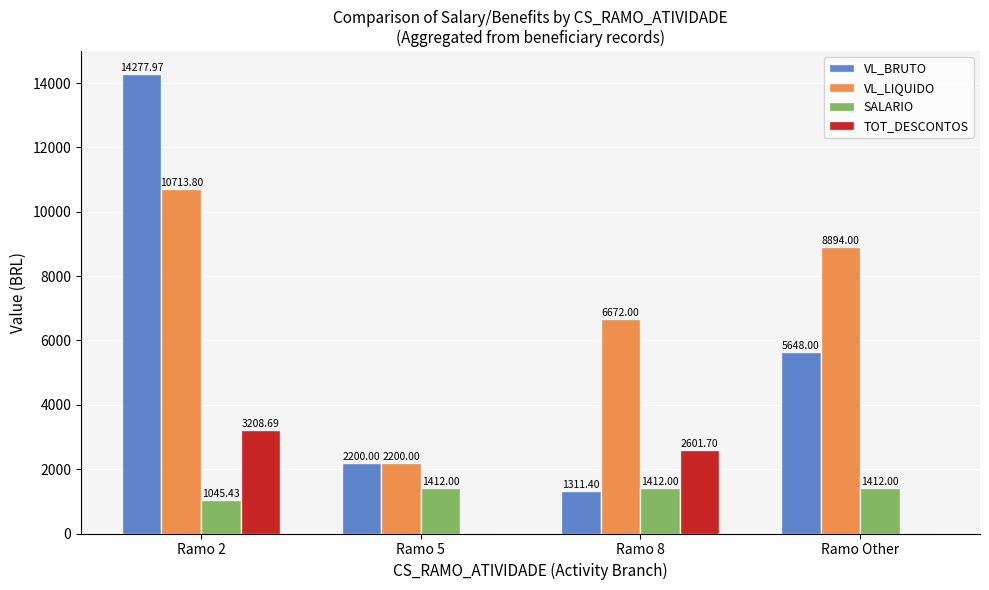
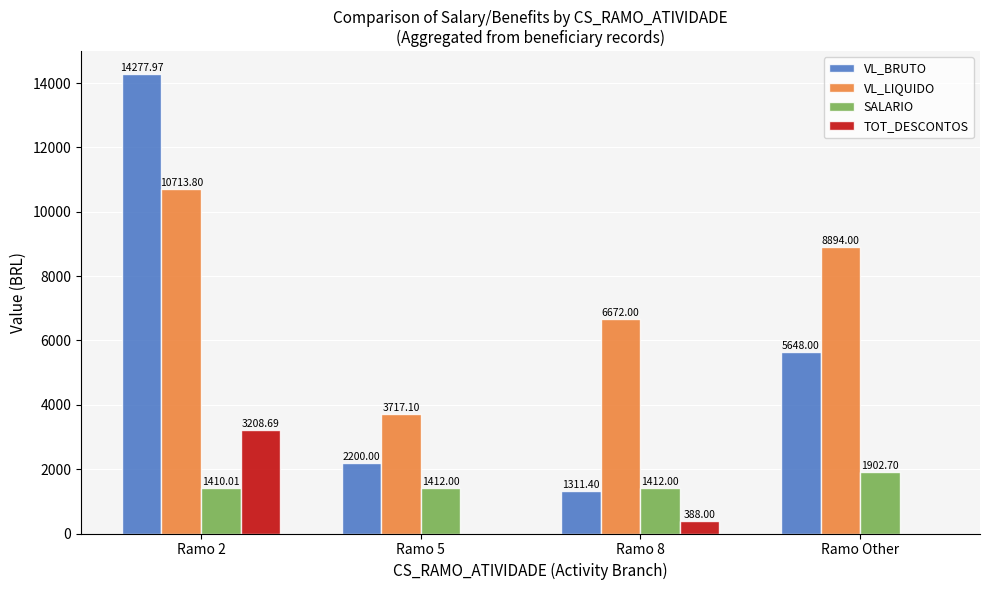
  {
    "VL_BRUTO": {
      "Ramo 2": 14277.97,
      "Ramo 5": 2200.00,
      "Ramo 8": 1311.40,
      "Ramo Other": 5648.00
    },
    "VL_LIQUIDO": {
      "Ramo 2": 10713.80,
-     "Ramo 5": 2200.00,
+     "Ramo 5": 3717.10,
      "Ramo 8": 6672.00,
      "Ramo Other": 8894.00
    },
    "SALARIO": {
-     "Ramo 2": 1045.43,
+     "Ramo 2": 1410.01,
      "Ramo 5": 1412.00,
      "Ramo 8": 1412.00,
-     "Ramo Other": 1412.00
+     "Ramo Other": 1902.70
    },
    "TOT_DESCONTOS": {
      "Ramo 2": 3208.69,
-     "Ramo 8": 2601.70
+     "Ramo 8": 388.00
    }
  }
